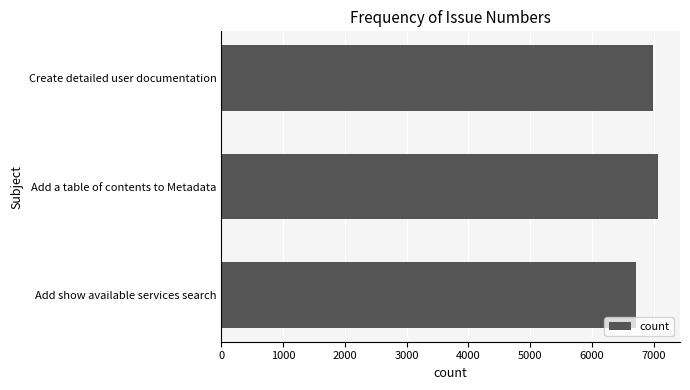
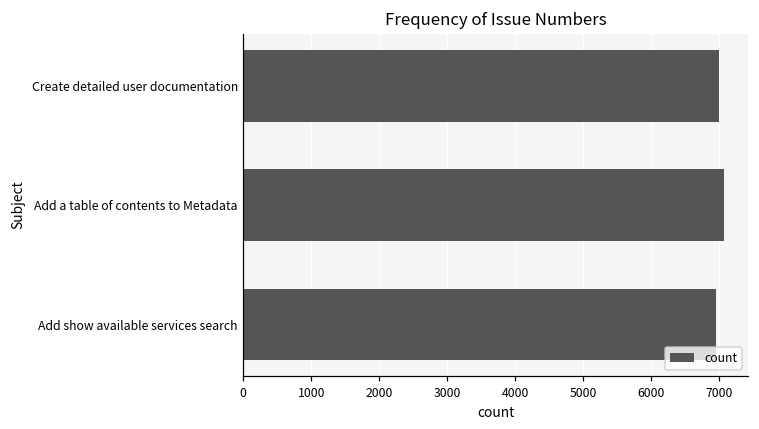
  {
    "Create detailed user documentation": 7000,
    "Add a table of contents to Metadata": 7100,
-   "Add show available services search": 6700
+   "Add show available services search": 7000
  }
